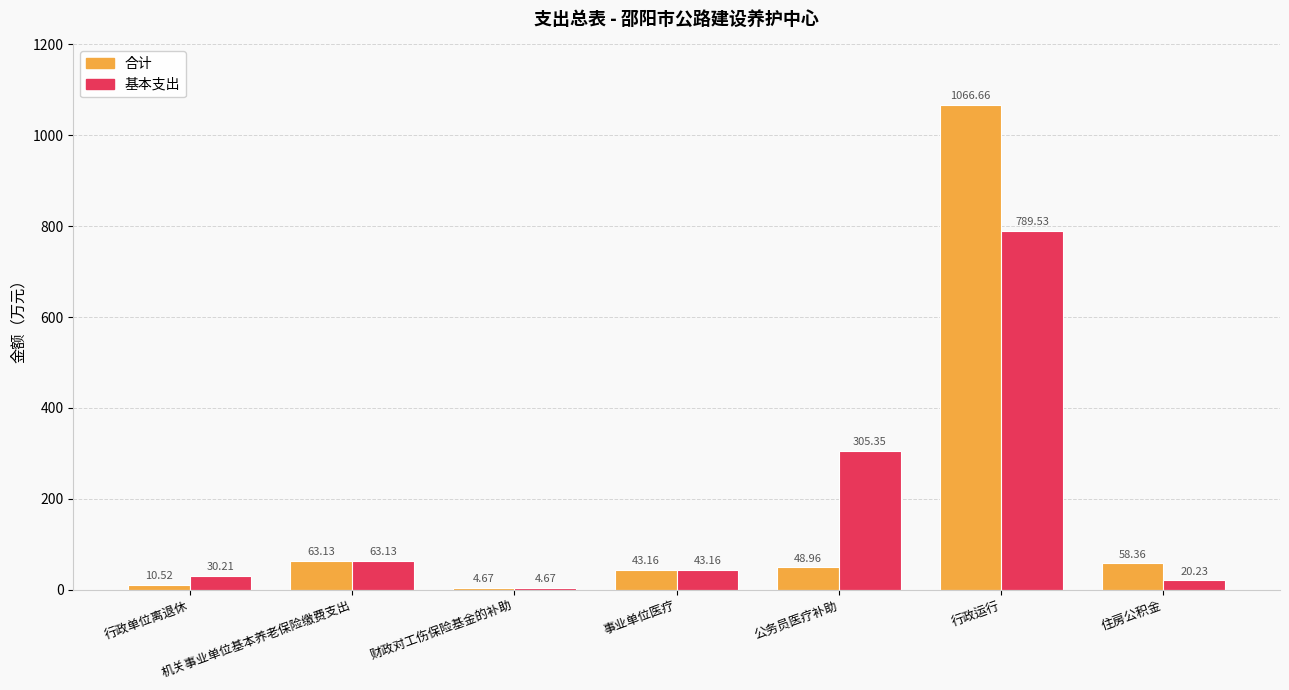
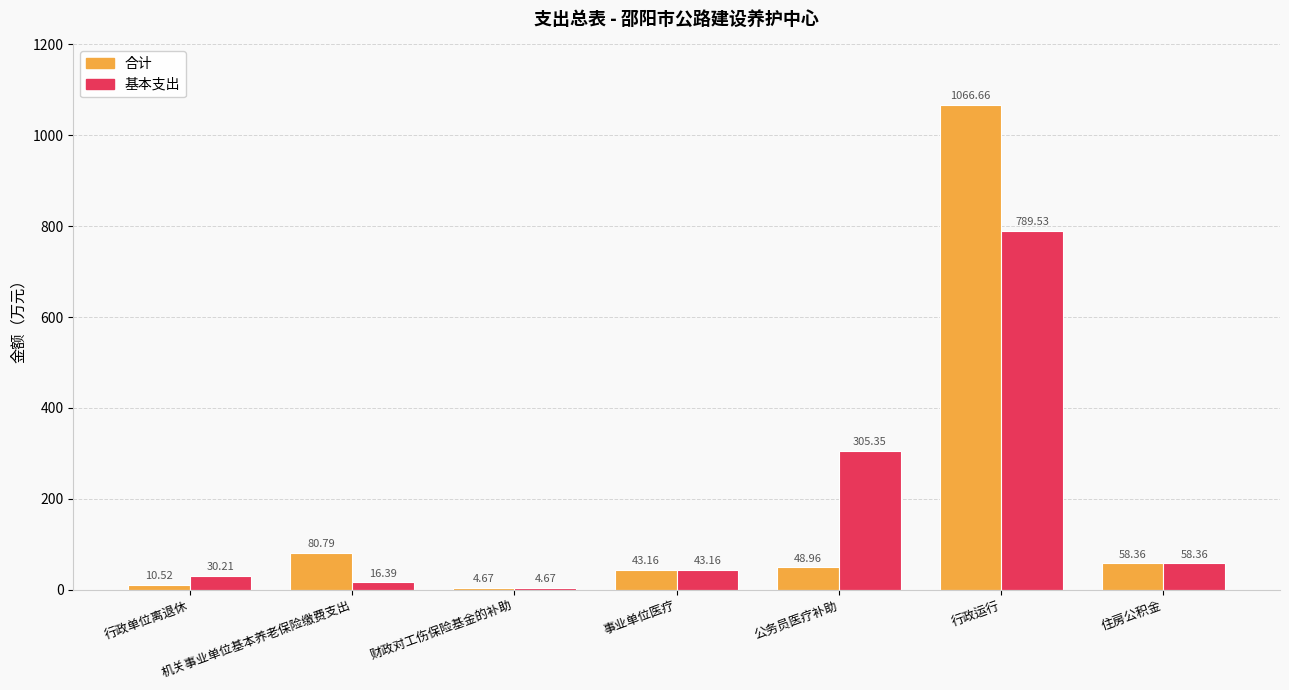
  {
    "合计": {
      "行政单位离退休": 10.52,
-     "机关事业单位基本养老保险缴费支出": 63.13,
+     "机关事业单位基本养老保险缴费支出": 80.79,
      "财政对工伤保险基金的补助": 4.67,
      "事业单位医疗": 43.16,
      "公务员医疗补助": 48.96,
      "行政运行": 1066.66,
      "住房公积金": 58.36
    },
    "基本支出": {
      "行政单位离退休": 30.21,
-     "机关事业单位基本养老保险缴费支出": 63.13,
+     "机关事业单位基本养老保险缴费支出": 16.39,
      "财政对工伤保险基金的补助": 4.67,
      "事业单位医疗": 43.16,
      "公务员医疗补助": 305.35,
      "行政运行": 789.53,
-     "住房公积金": 20.23
+     "住房公积金": 58.36
    }
  }
